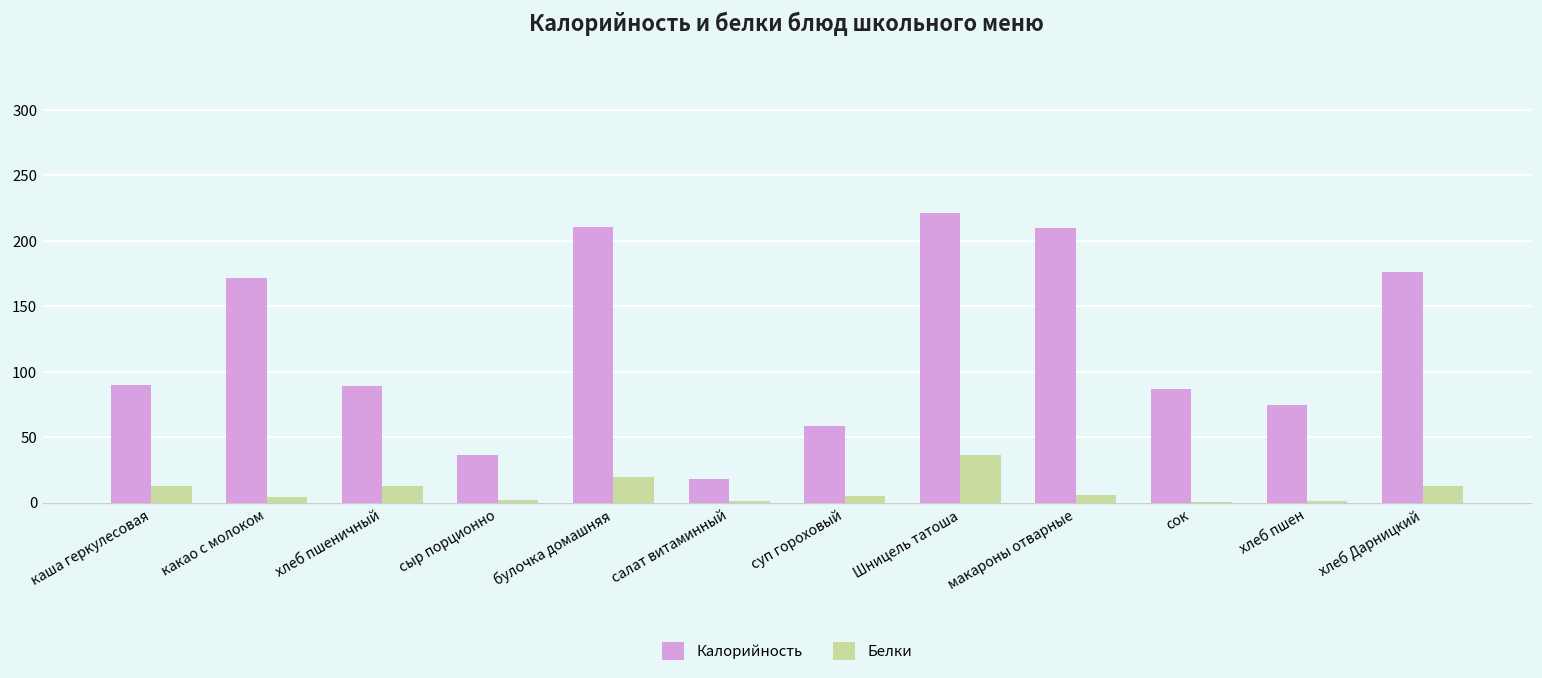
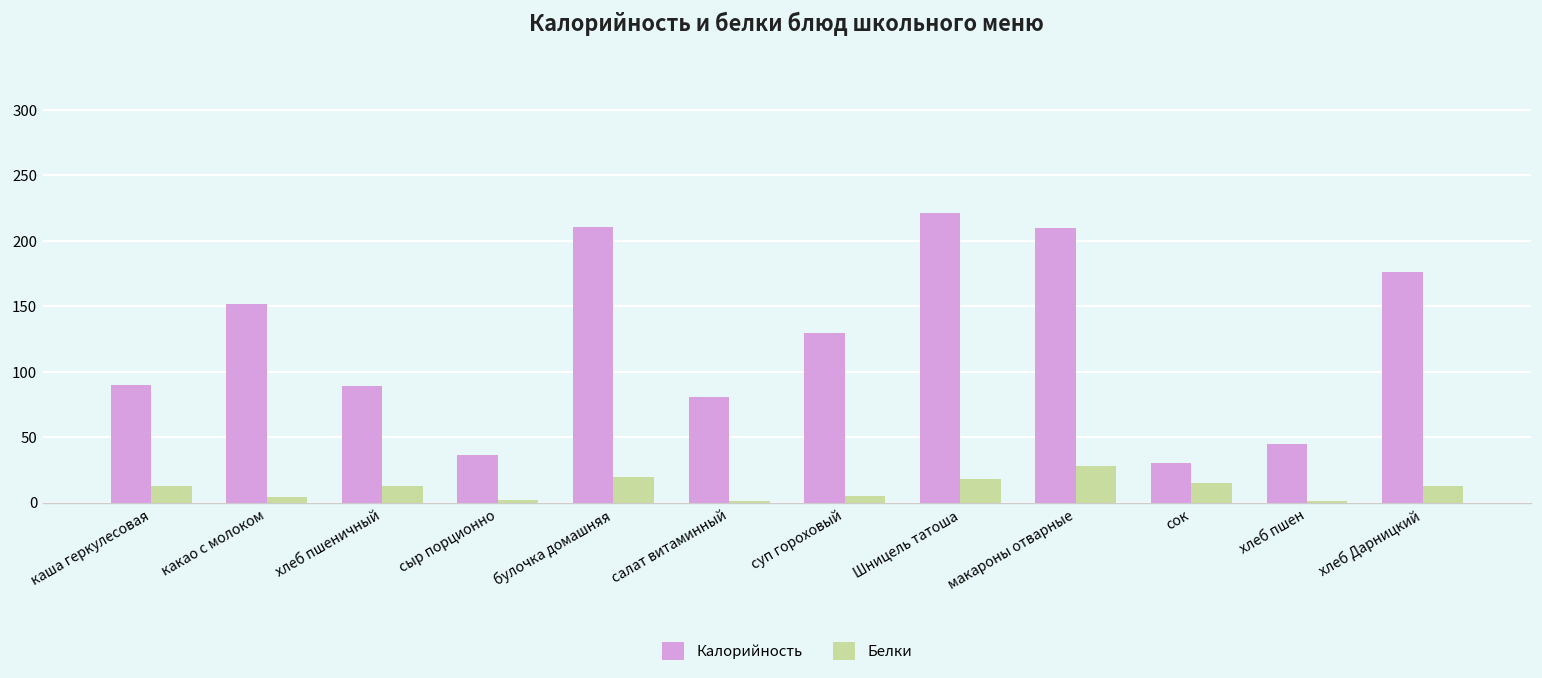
  {
    "Калорийность": {
      "каша геркулесовая": 90,
-     "какао с молоком": 172,
+     "какао с молоком": 152,
      "хлеб пшеничный": 89,
      "сыр порционно": 36,
      "булочка домашняя": 211,
-     "салат витаминный": 18,
-     "суп гороховый": 59,
+     "салат витаминный": 80,
+     "суп гороховый": 129,
      "Шницель татоша": 221,
      "макароны отварные": 210,
-     "сок": 86,
-     "хлеб пшен": 75,
+     "сок": 31,
+     "хлеб пшен": 45,
      "хлеб Дарницкий": 176
    },
    "Белки": {
      "каша геркулесовая": 13,
      "какао с молоком": 5,
      "хлеб пшеничный": 12,
      "сыр порционно": 2,
      "булочка домашняя": 19,
      "суп гороховый": 5,
-     "Шницель татоша": 36,
-     "макароны отварные": 6,
-     "сок": 0,
+     "Шницель татоша": 18,
+     "макароны отварные": 28,
+     "сок": 15,
      "хлеб Дарницкий": 12
    }
  }
